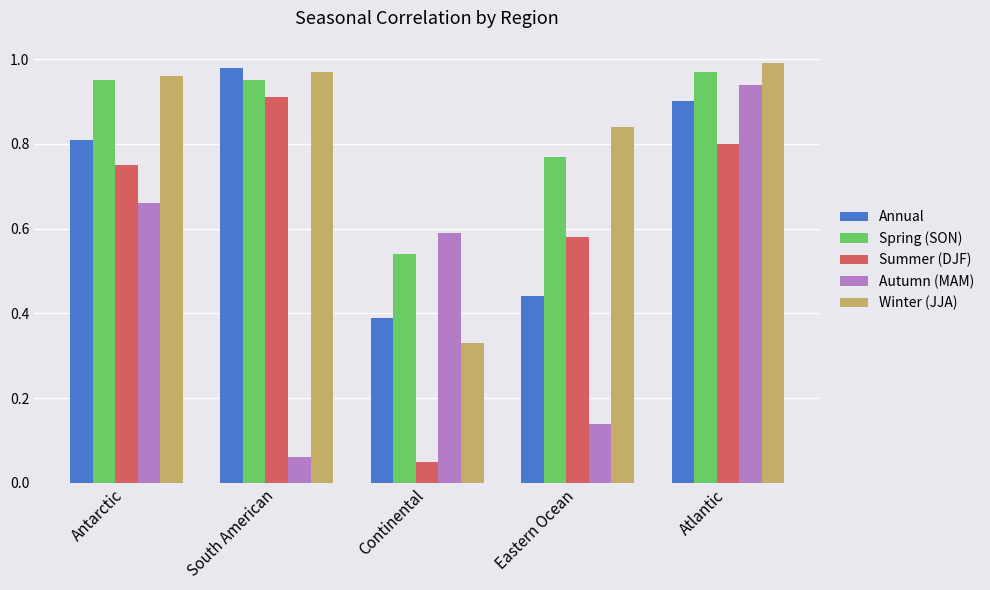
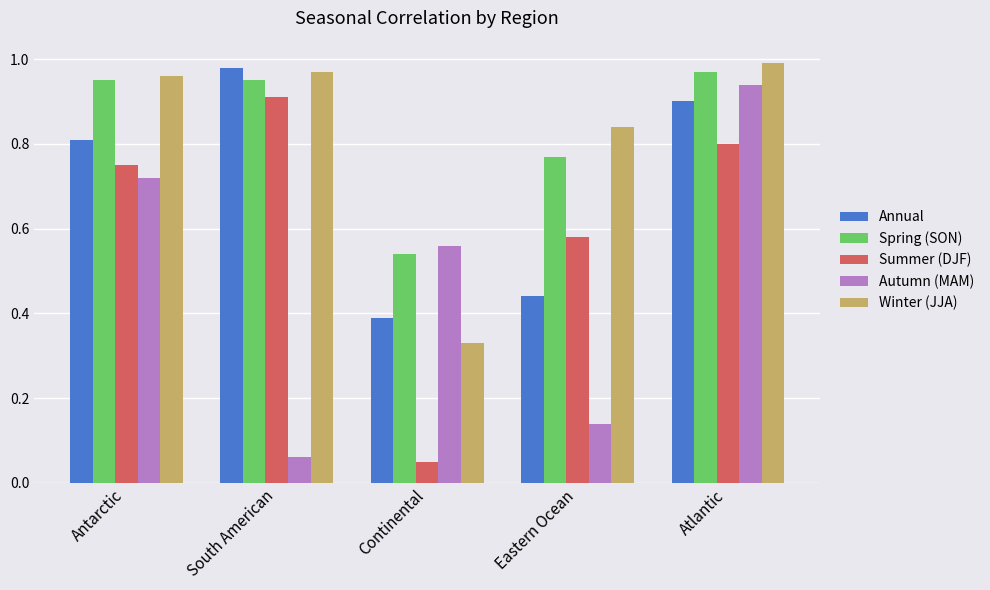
  {
    "Annual": {
      "Antarctic": 0.81,
      "South American": 0.98,
      "Continental": 0.39,
      "Eastern Ocean": 0.44,
      "Atlantic": 0.90
    },
    "Spring (SON)": {
      "Antarctic": 0.95,
      "South American": 0.95,
      "Continental": 0.54,
      "Eastern Ocean": 0.77,
      "Atlantic": 0.97
    },
    "Summer (DJF)": {
      "Antarctic": 0.75,
      "South American": 0.91,
      "Continental": 0.05,
      "Eastern Ocean": 0.58,
      "Atlantic": 0.80
    },
    "Autumn (MAM)": {
-     "Antarctic": 0.66,
+     "Antarctic": 0.72,
      "South American": 0.06,
-     "Continental": 0.59,
+     "Continental": 0.56,
      "Eastern Ocean": 0.14,
      "Atlantic": 0.94
    },
    "Winter (JJA)": {
      "Antarctic": 0.96,
      "South American": 0.97,
      "Continental": 0.33,
      "Eastern Ocean": 0.84,
      "Atlantic": 0.99
    }
  }
